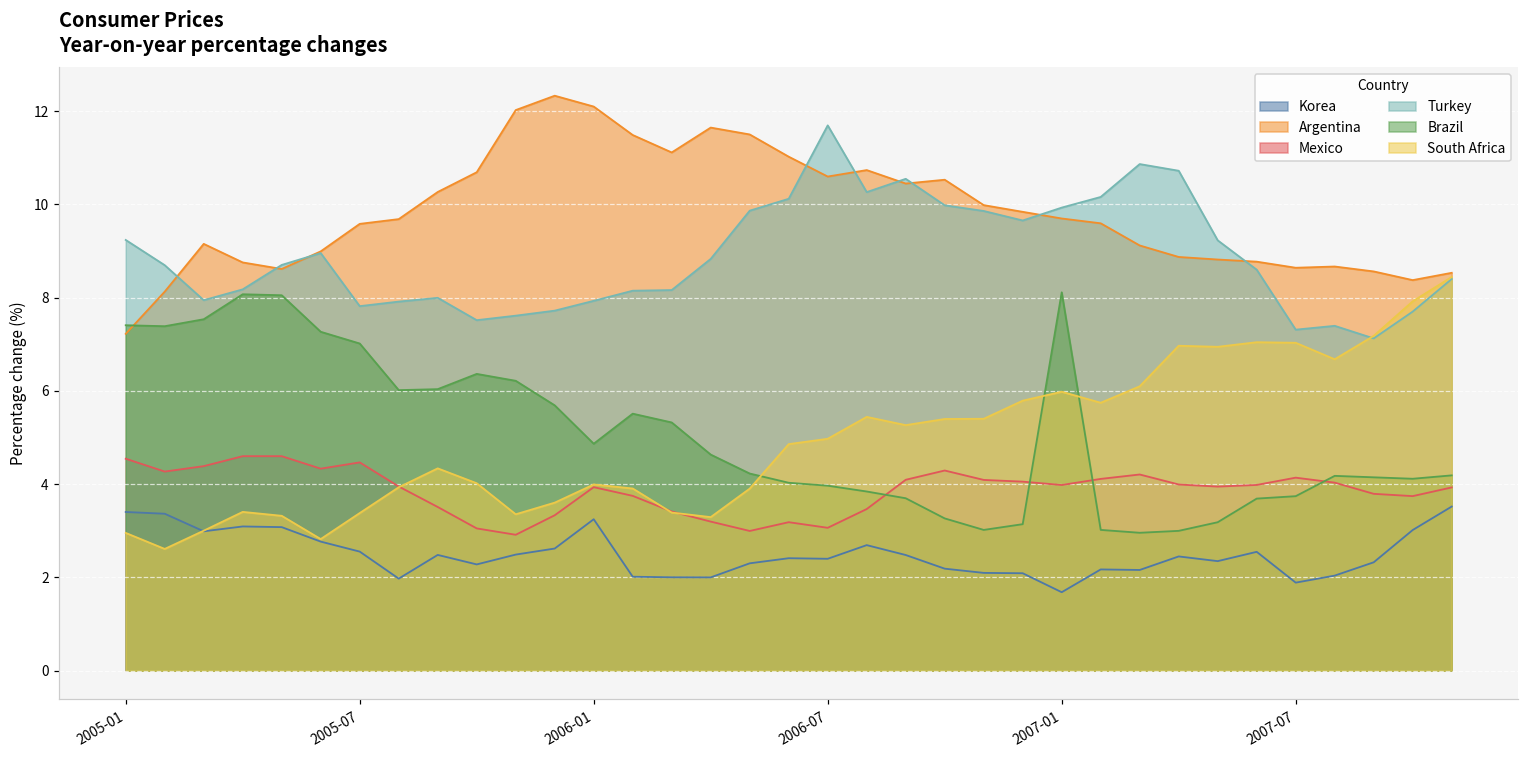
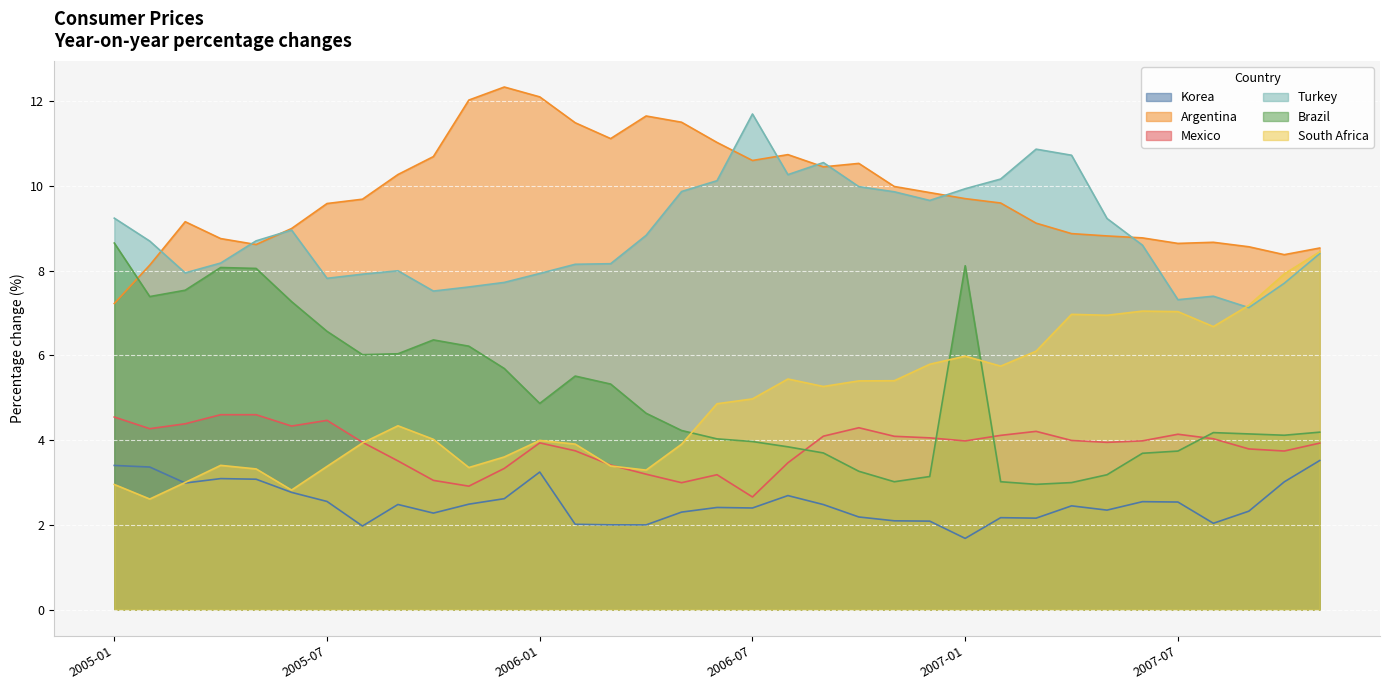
  {
    "Korea": {
      "2005-01": 3.4,
      "2005-07": 2.6,
      "2006-01": 3.2,
      "2006-07": 2.4,
      "2007-01": 1.7,
-     "2007-07": 1.9
+     "2007-07": 2.5
    },
    "Mexico": {
      "2005-01": 4.5,
      "2005-07": 4.5,
-     "2006-07": 3.1,
+     "2006-07": 2.7,
      "2007-01": 4.0,
      "2007-07": 4.1
    },
    "Turkey": {
      "2005-01": 9.2,
      "2005-07": 7.8,
      "2006-01": 7.9,
      "2006-07": 11.7,
      "2007-01": 9.9,
      "2007-07": 7.3
    },
    "Brazil": {
-     "2005-01": 7.4,
-     "2005-07": 7.0,
+     "2005-01": 8.6,
+     "2005-07": 6.6,
      "2006-01": 4.9,
      "2006-07": 4.0,
      "2007-01": 8.1,
      "2007-07": 3.7
    }
  }
